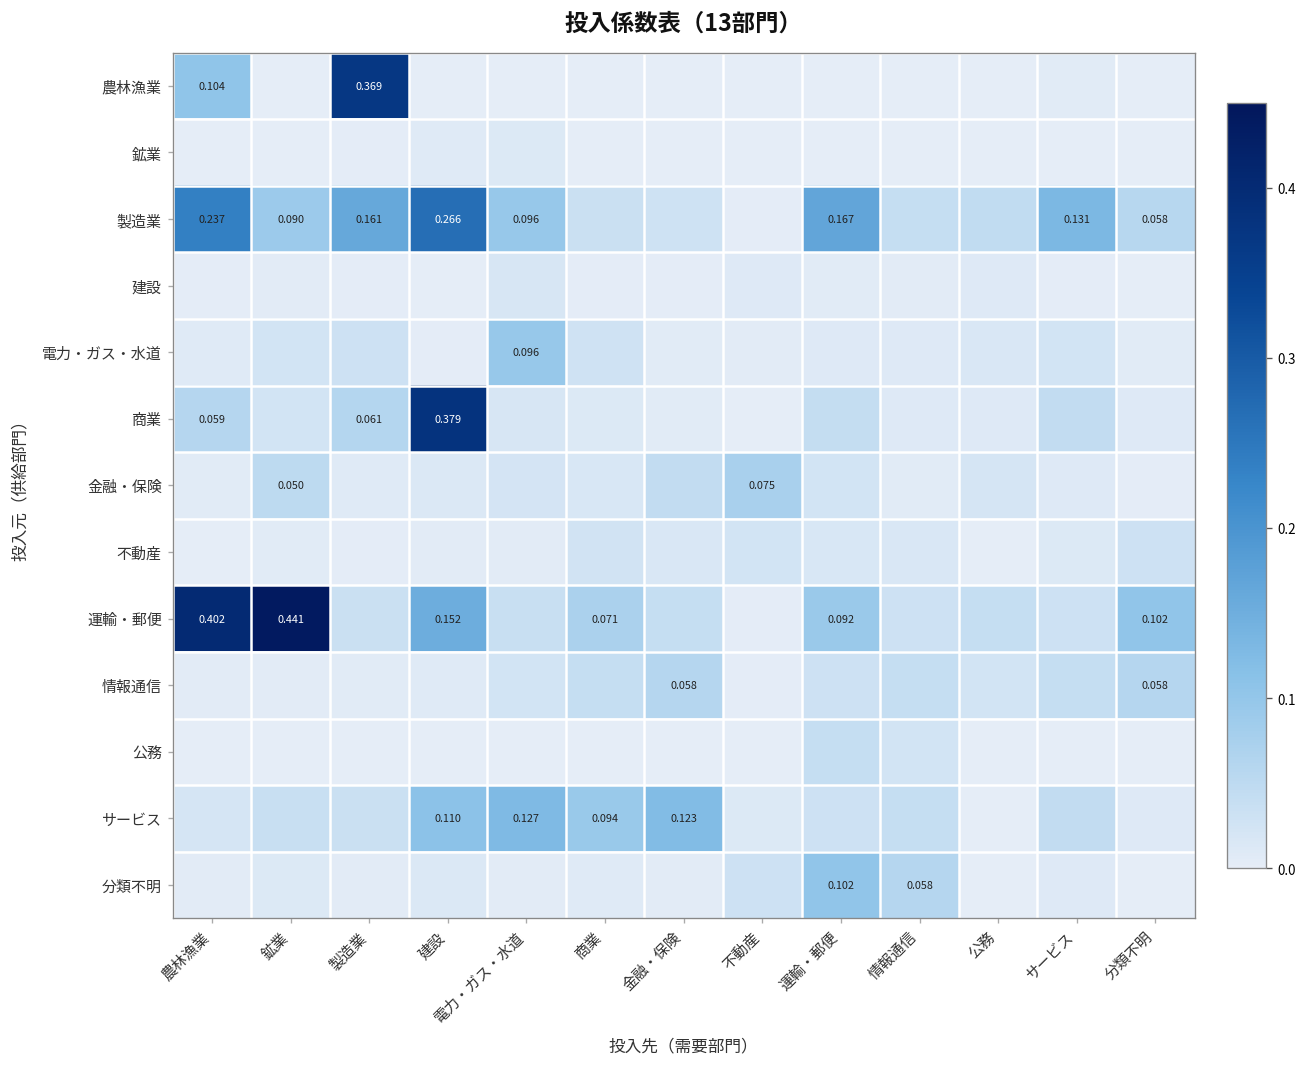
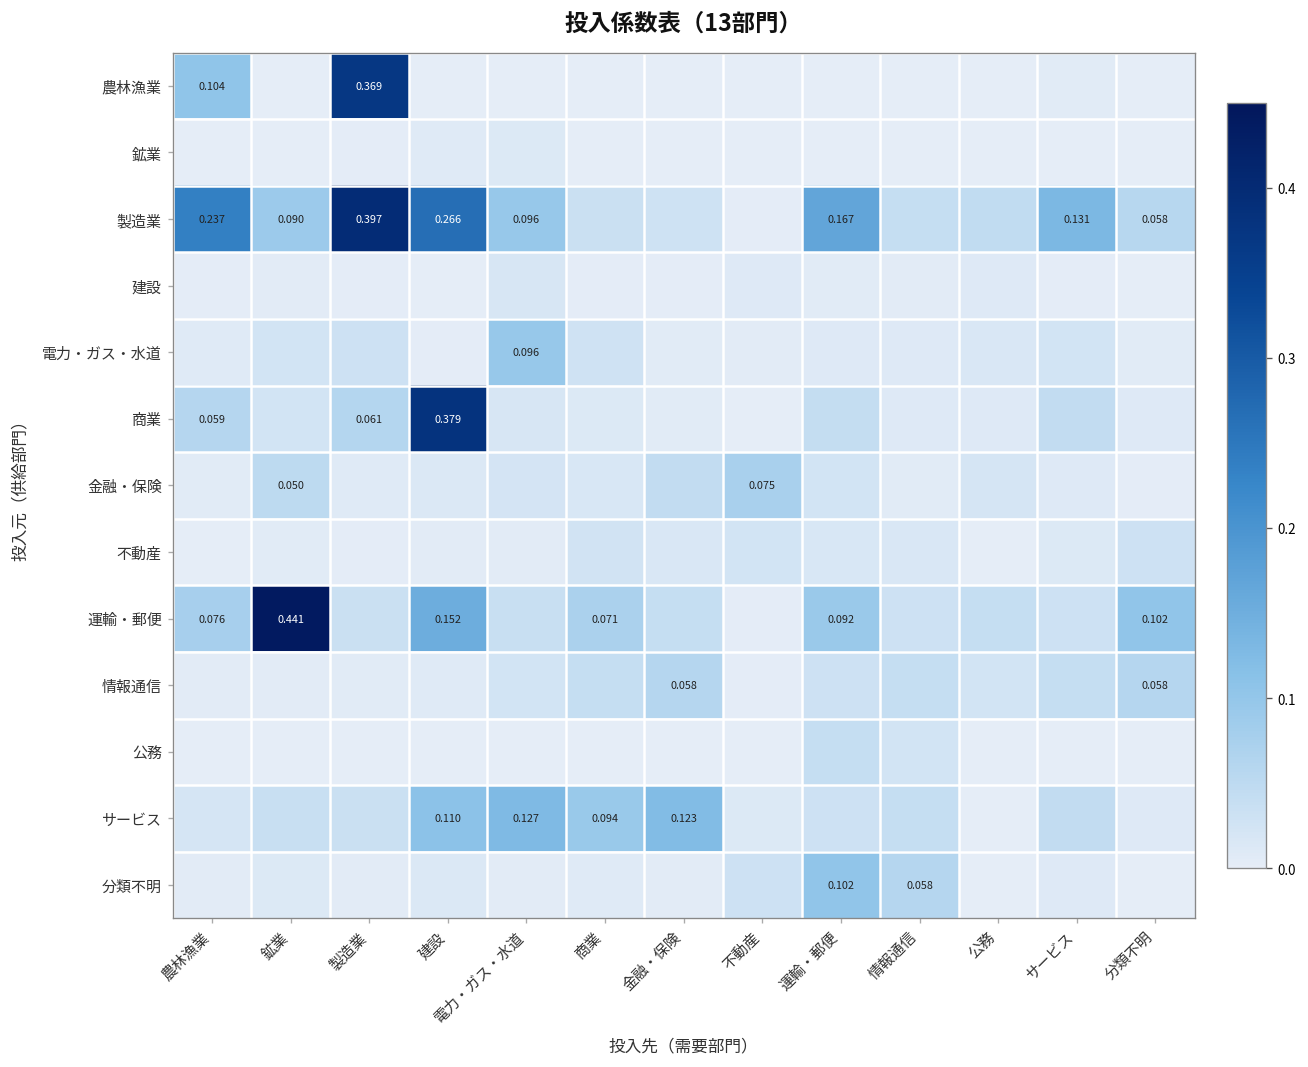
  {
    "農林漁業": {
      "農林漁業": 0.104,
      "製造業": 0.369
    },
    "製造業": {
      "農林漁業": 0.237,
      "鉱業": 0.090,
-     "製造業": 0.161,
+     "製造業": 0.397,
      "建設": 0.266,
      "電力・ガス・水道": 0.096,
      "運輸・郵便": 0.167,
      "サービス": 0.131,
      "分類不明": 0.058
    },
    "電力・ガス・水道": {
      "電力・ガス・水道": 0.096
    },
    "商業": {
      "農林漁業": 0.059,
      "製造業": 0.061,
      "建設": 0.379
    },
    "金融・保険": {
      "鉱業": 0.050,
      "不動産": 0.075
    },
    "運輸・郵便": {
-     "農林漁業": 0.402,
+     "農林漁業": 0.076,
      "鉱業": 0.441,
      "建設": 0.152,
      "商業": 0.071,
      "運輸・郵便": 0.092,
      "分類不明": 0.102
    },
    "情報通信": {
      "金融・保険": 0.058,
      "分類不明": 0.058
    },
    "サービス": {
      "建設": 0.110,
      "電力・ガス・水道": 0.127,
      "商業": 0.094,
      "金融・保険": 0.123
    },
    "分類不明": {
      "運輸・郵便": 0.102,
      "情報通信": 0.058
    }
  }
